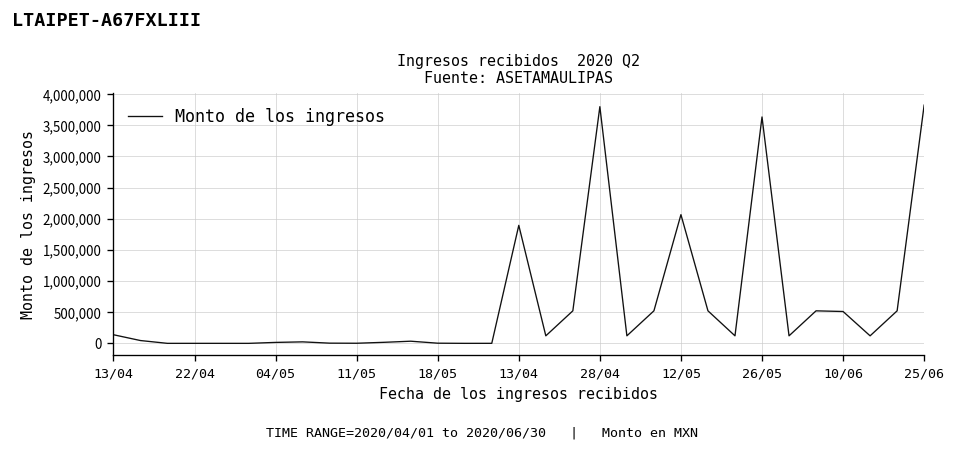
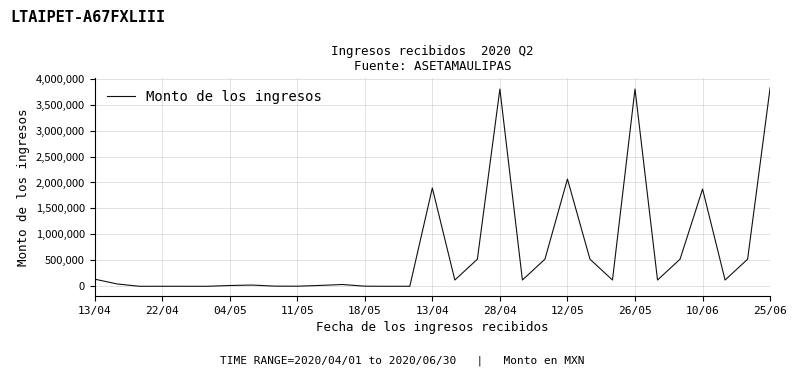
  {
    "22/04": "0",
    "11/05": "0",
    "18/05": "0",
    "28/04": "3,800,000",
    "12/05": "2,100,000",
-   "26/05": "3,600,000",
-   "10/06": "500,000",
+   "26/05": "3,800,000",
+   "10/06": "1,900,000",
    "25/06": "3,800,000"
  }
